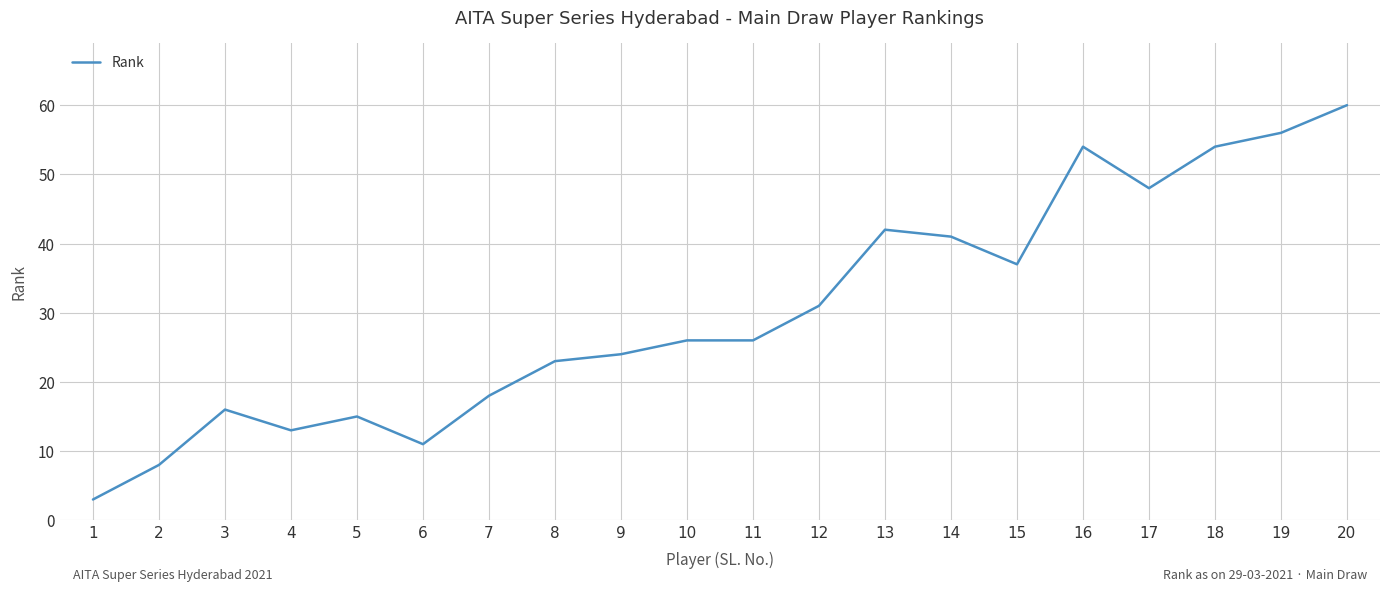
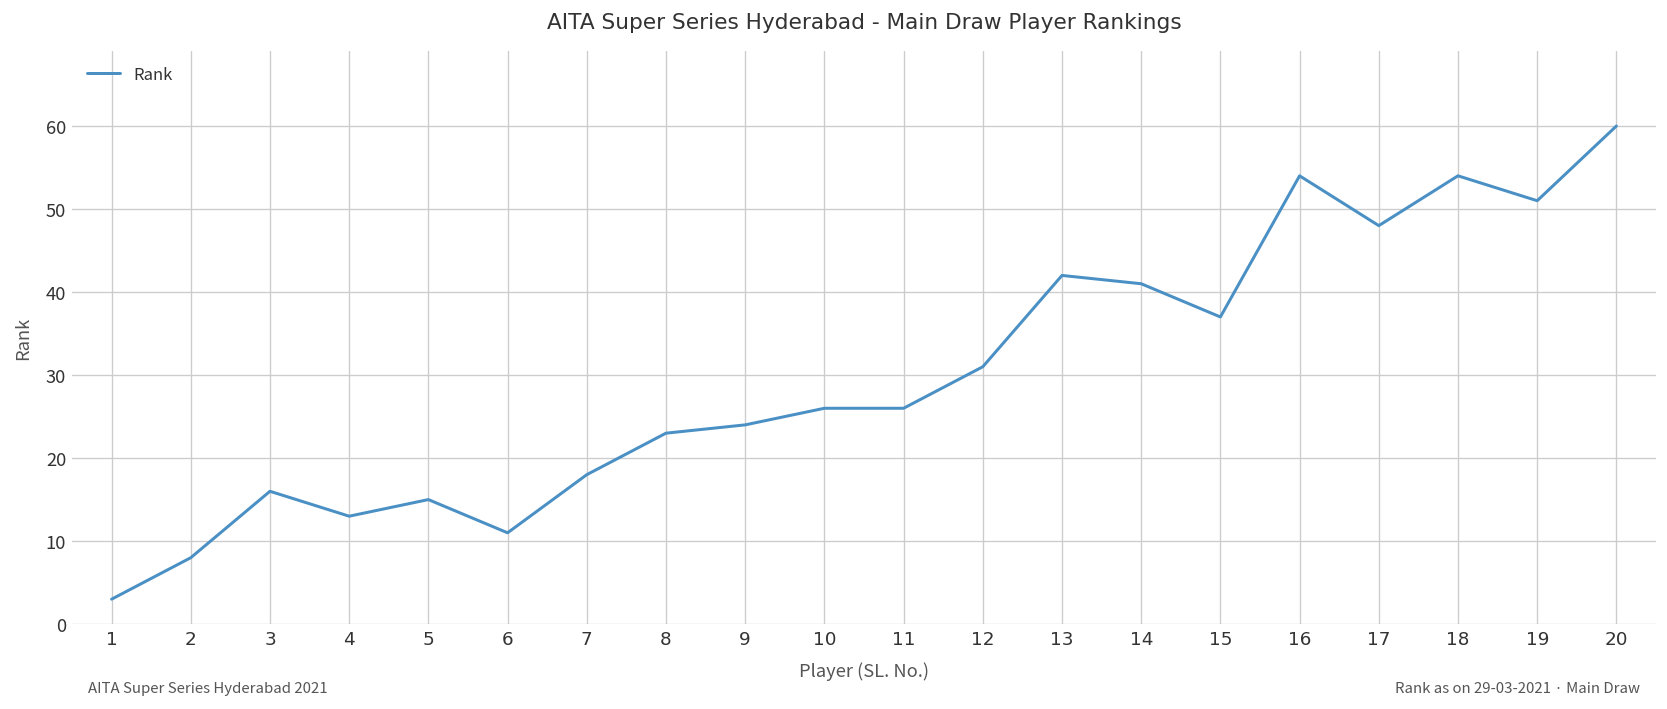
  {
    "1": 3,
    "2": 8,
    "3": 16,
    "4": 13,
    "5": 15,
    "6": 11,
    "7": 18,
    "8": 23,
    "9": 24,
    "10": 26,
    "11": 26,
    "12": 31,
    "13": 42,
    "14": 41,
    "15": 37,
    "16": 54,
    "17": 48,
    "18": 54,
-   "19": 56,
+   "19": 51,
    "20": 60
  }
